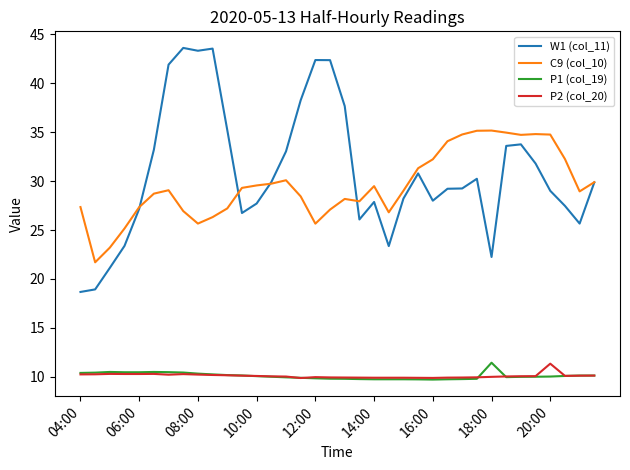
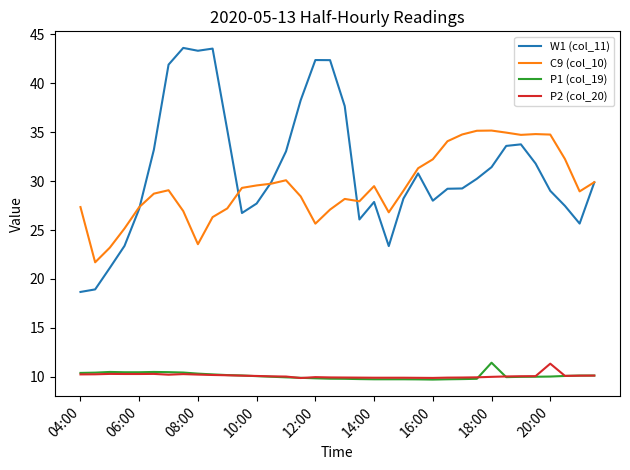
  {
    "W1 (col_11)": {
      "04:00": 19,
      "08:00": 43,
      "10:00": 28,
      "12:00": 42,
      "14:00": 28,
      "16:00": 28,
-     "18:00": 22,
+     "18:00": 31,
      "20:00": 29
    },
    "C9 (col_10)": {
      "04:00": 27,
-     "08:00": 26,
+     "08:00": 24,
      "10:00": 30,
      "12:00": 26,
      "14:00": 29,
      "16:00": 32,
      "18:00": 35,
      "20:00": 35
    },
    "P1 (col_19)": {
      "18:00": 11,
      "20:00": 10
    },
    "P2 (col_20)": {
      "18:00": 10,
      "20:00": 11
    }
  }
